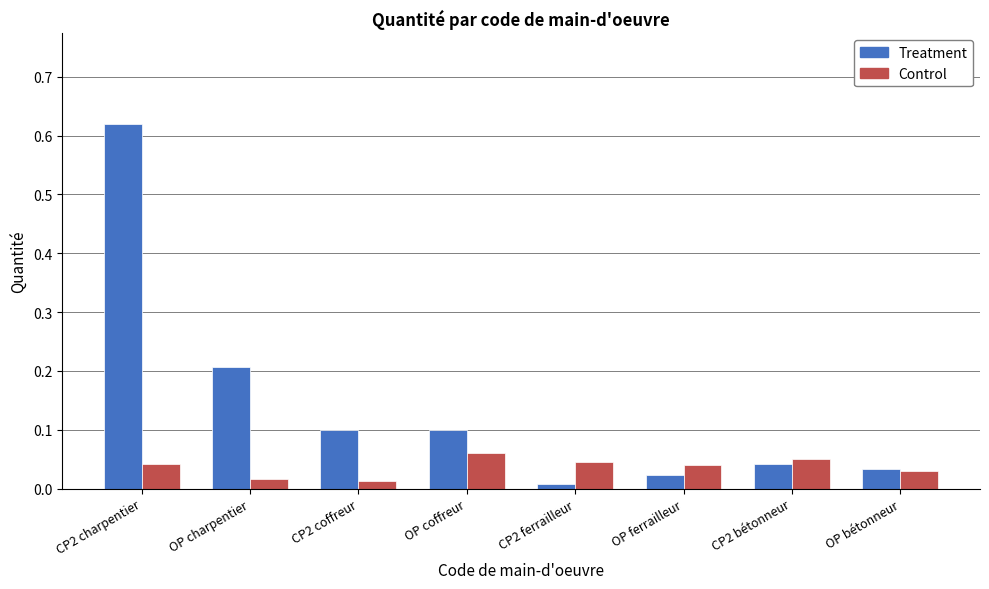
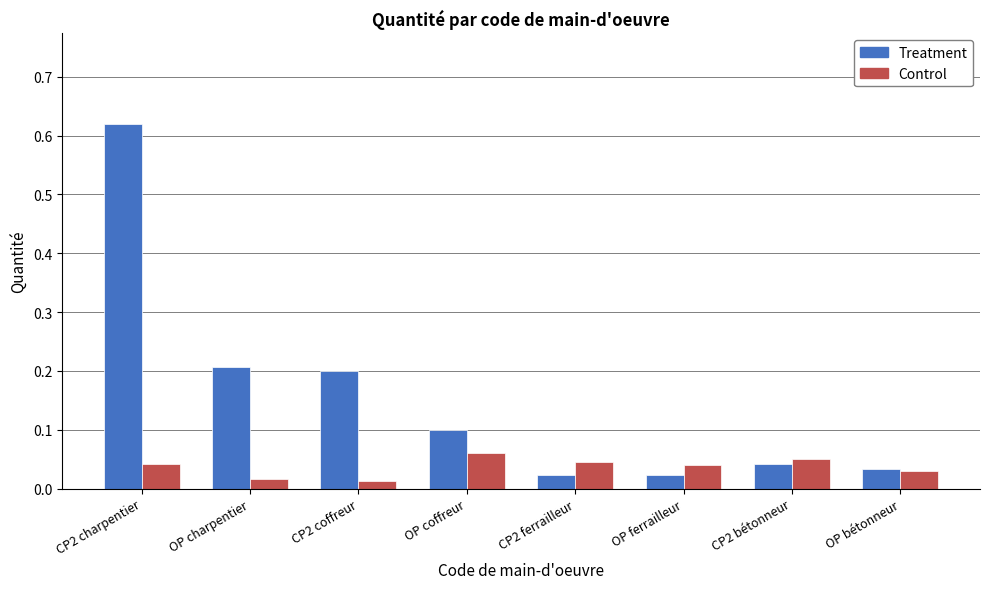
  {
    "Treatment": {
      "CP2 charpentier": 0.62,
      "OP charpentier": 0.21,
-     "CP2 coffreur": 0.1,
+     "CP2 coffreur": 0.2,
      "OP coffreur": 0.10,
-     "CP2 ferrailleur": 0.01,
+     "CP2 ferrailleur": 0.02,
      "OP ferrailleur": 0.02,
      "CP2 bétonneur": 0.04,
      "OP bétonneur": 0.03
    },
    "Control": {
      "CP2 charpentier": 0.04,
      "OP charpentier": 0.02,
      "CP2 coffreur": 0.01,
      "OP coffreur": 0.06,
      "CP2 ferrailleur": 0.05,
      "OP ferrailleur": 0.04,
      "CP2 bétonneur": 0.05,
      "OP bétonneur": 0.03
    }
  }
